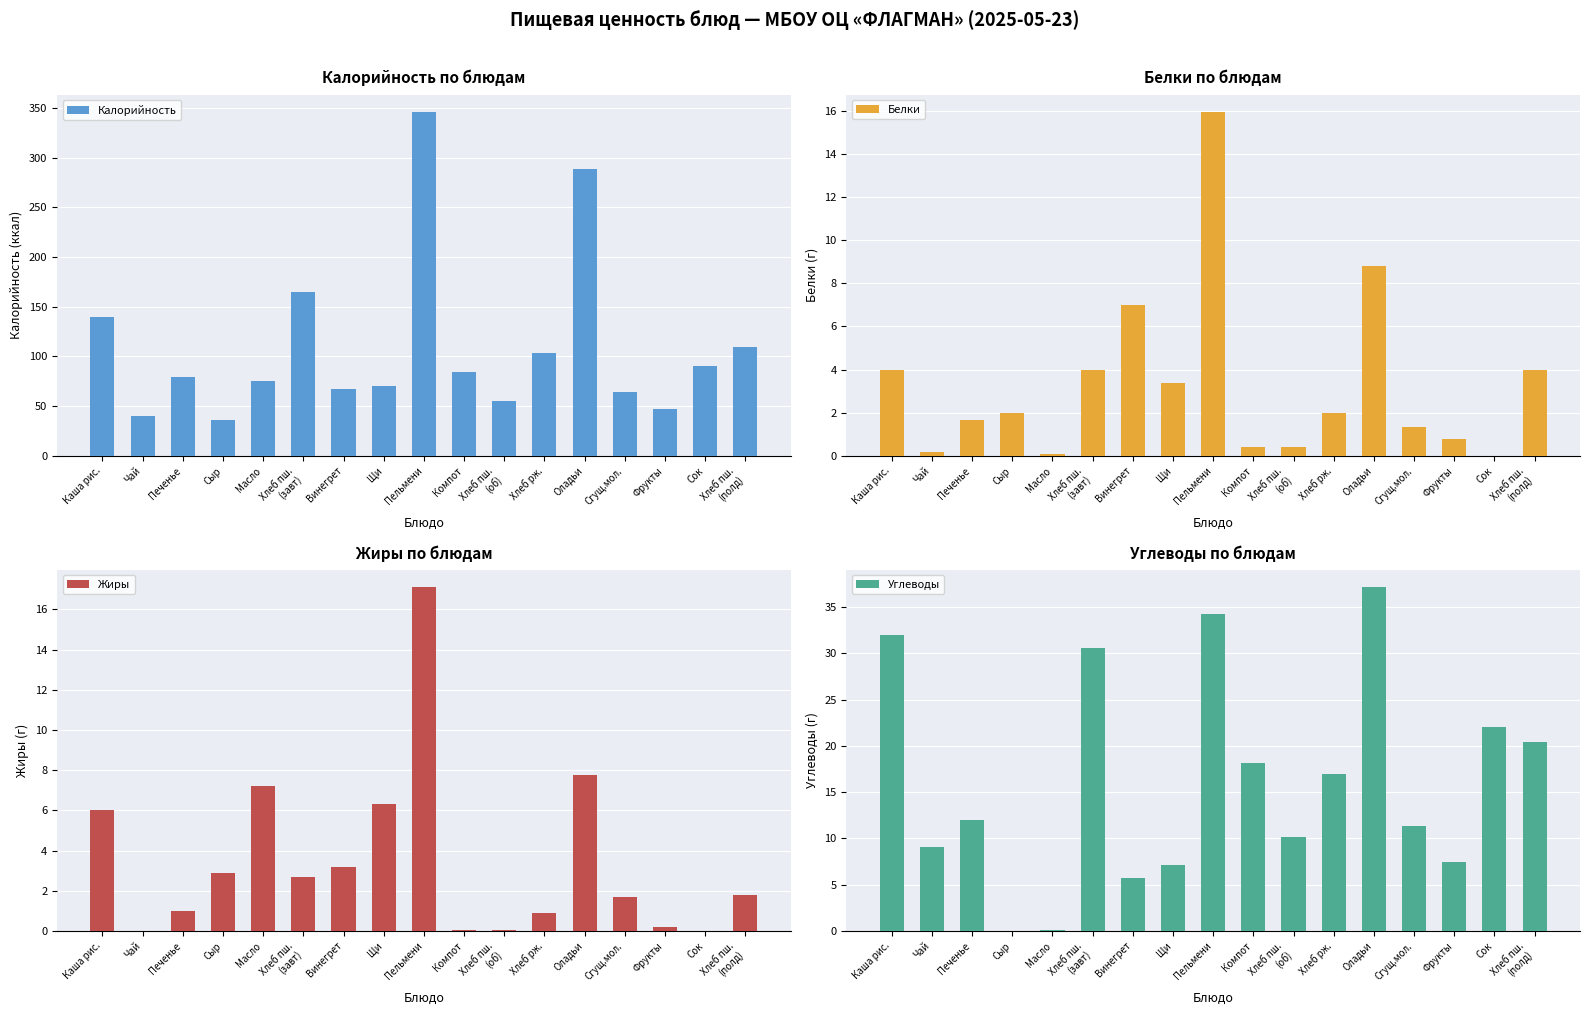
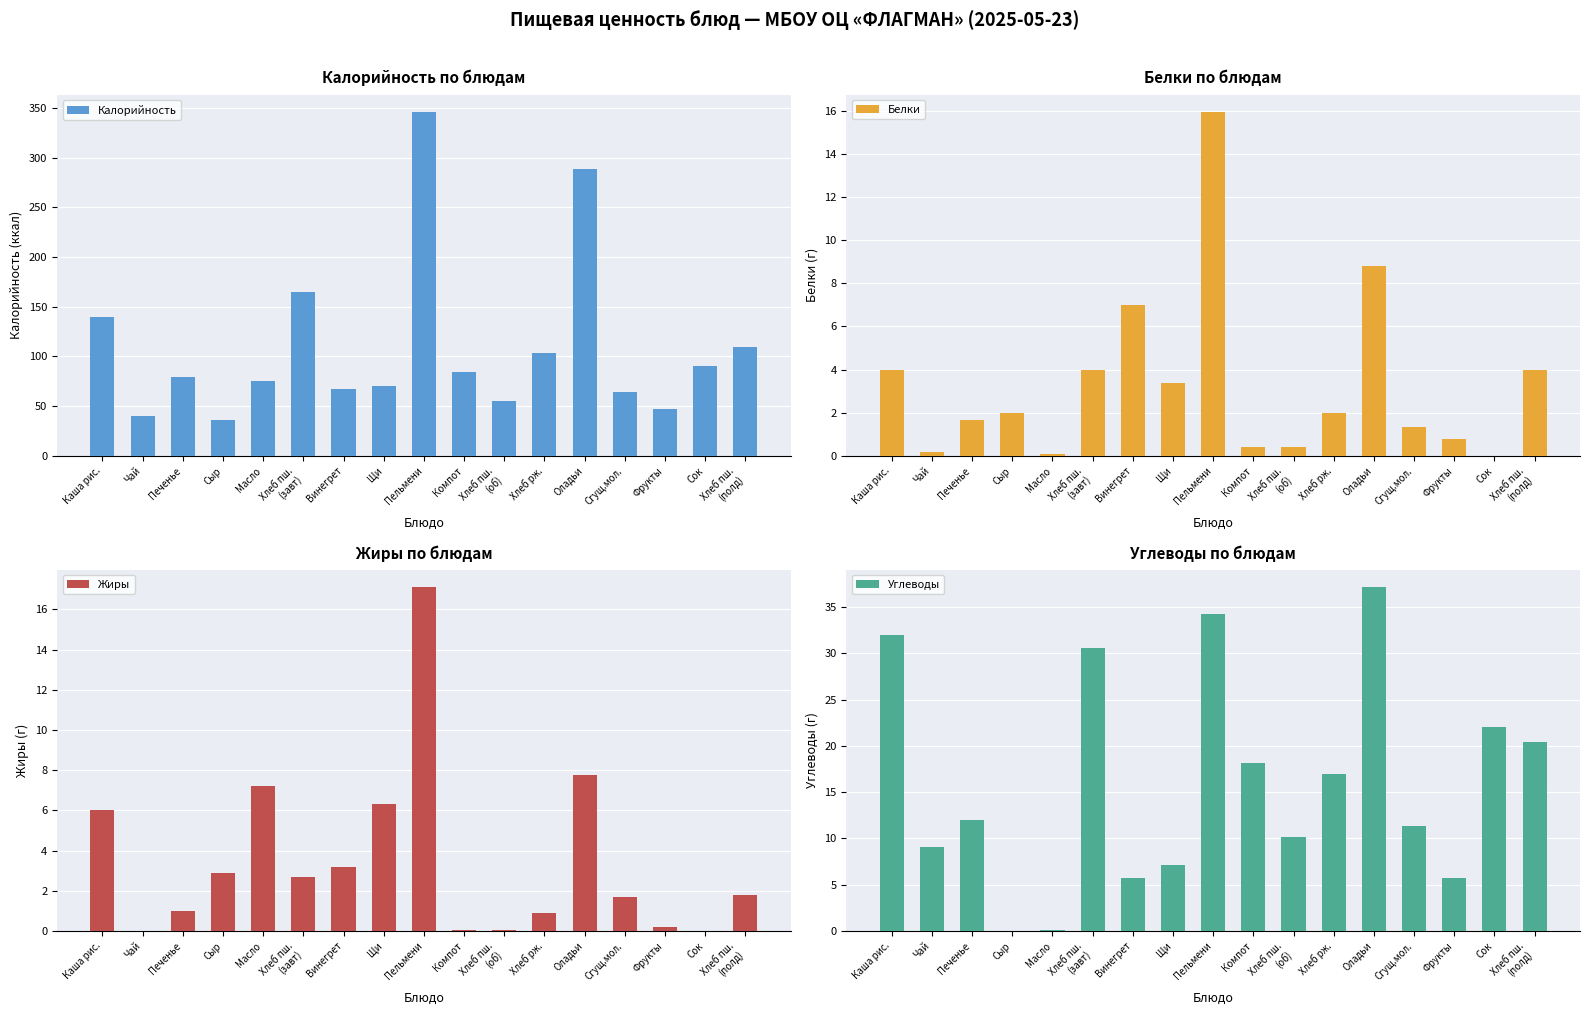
  {
    "Калорийность по блюдам": {
      "Каша рис.": 140,
      "Чай": 40,
      "Печенье": 80,
      "Сыр": 40,
      "Масло": 70,
      "Хлеб пш. (завт)": 160,
      "Винегрет": 70,
      "Щи": 70,
      "Пельмени": 350,
      "Компот": 80,
      "Хлеб пш. (об)": 50,
      "Хлеб рж.": 100,
      "Оладьи": 290,
      "Сгущ.мол.": 60,
      "Фрукты": 50,
      "Сок": 90,
      "Хлеб пш. (полд)": 110
    },
    "Белки по блюдам": {
      "Каша рис.": 4.0,
      "Чай": 0.2,
      "Печенье": 1.7,
      "Сыр": 2.0,
      "Хлеб пш. (завт)": 4.0,
      "Винегрет": 7.0,
      "Щи": 3.4,
      "Пельмени": 15.9,
      "Компот": 0.4,
      "Хлеб пш. (об)": 0.4,
      "Хлеб рж.": 2.0,
      "Оладьи": 8.8,
      "Сгущ.мол.": 1.3,
      "Фрукты": 0.8,
      "Сок": 0.0,
      "Хлеб пш. (полд)": 4.0
    },
    "Жиры по блюдам": {
      "Каша рис.": 6.0,
      "Чай": 0.0,
      "Печенье": 1.0,
      "Сыр": 2.9,
      "Масло": 7.2,
      "Хлеб пш. (завт)": 2.7,
      "Винегрет": 3.2,
      "Щи": 6.3,
      "Пельмени": 17.1,
      "Хлеб рж.": 0.9,
      "Оладьи": 7.7,
      "Сгущ.мол.": 1.7,
      "Фрукты": 0.2,
      "Сок": 0.0,
      "Хлеб пш. (полд)": 1.8
    },
    "Углеводы по блюдам": {
      "Каша рис.": 32,
      "Чай": 9,
      "Печенье": 12,
      "Сыр": 0,
      "Хлеб пш. (завт)": 31,
      "Винегрет": 6,
      "Щи": 7,
      "Пельмени": 34,
      "Компот": 18,
      "Хлеб пш. (об)": 10,
      "Хлеб рж.": 17,
      "Оладьи": 37,
      "Сгущ.мол.": 11,
-     "Фрукты": 8,
+     "Фрукты": 6,
      "Сок": 22,
      "Хлеб пш. (полд)": 20
    }
  }
